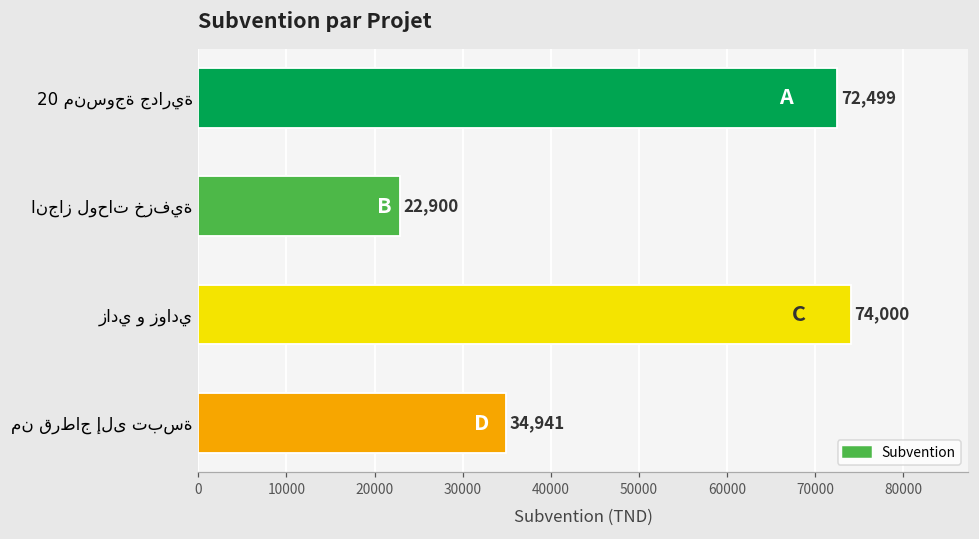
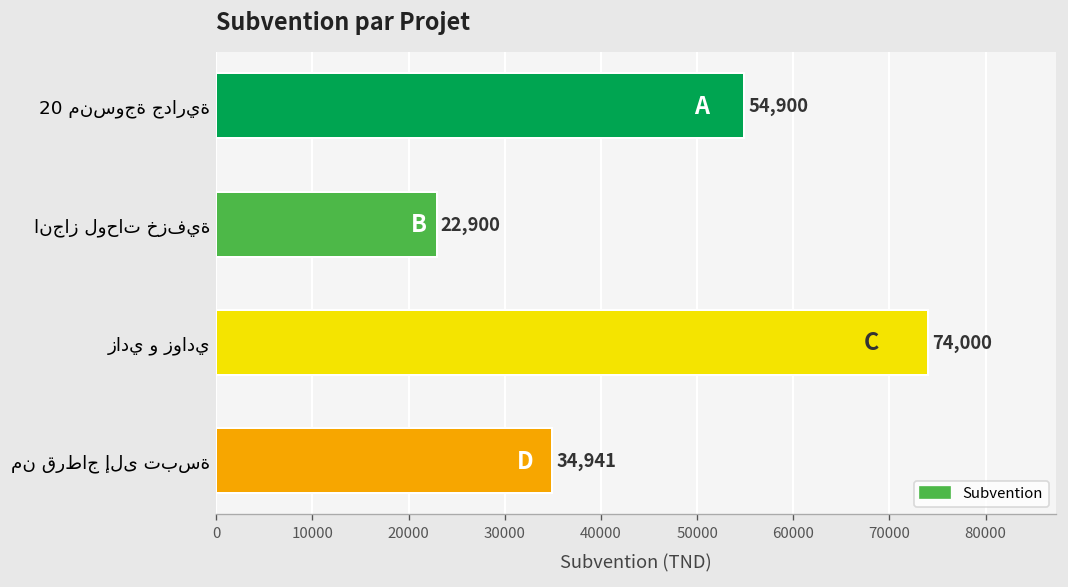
  {
-   "20 منسوجة جدارية": "72,499",
+   "20 منسوجة جدارية": "54,900",
    "انجاز لوحات خزفية": "22,900",
    "زادي و زوادي": "74,000",
    "من قرطاج إلى تبسة": "34,941"
  }
